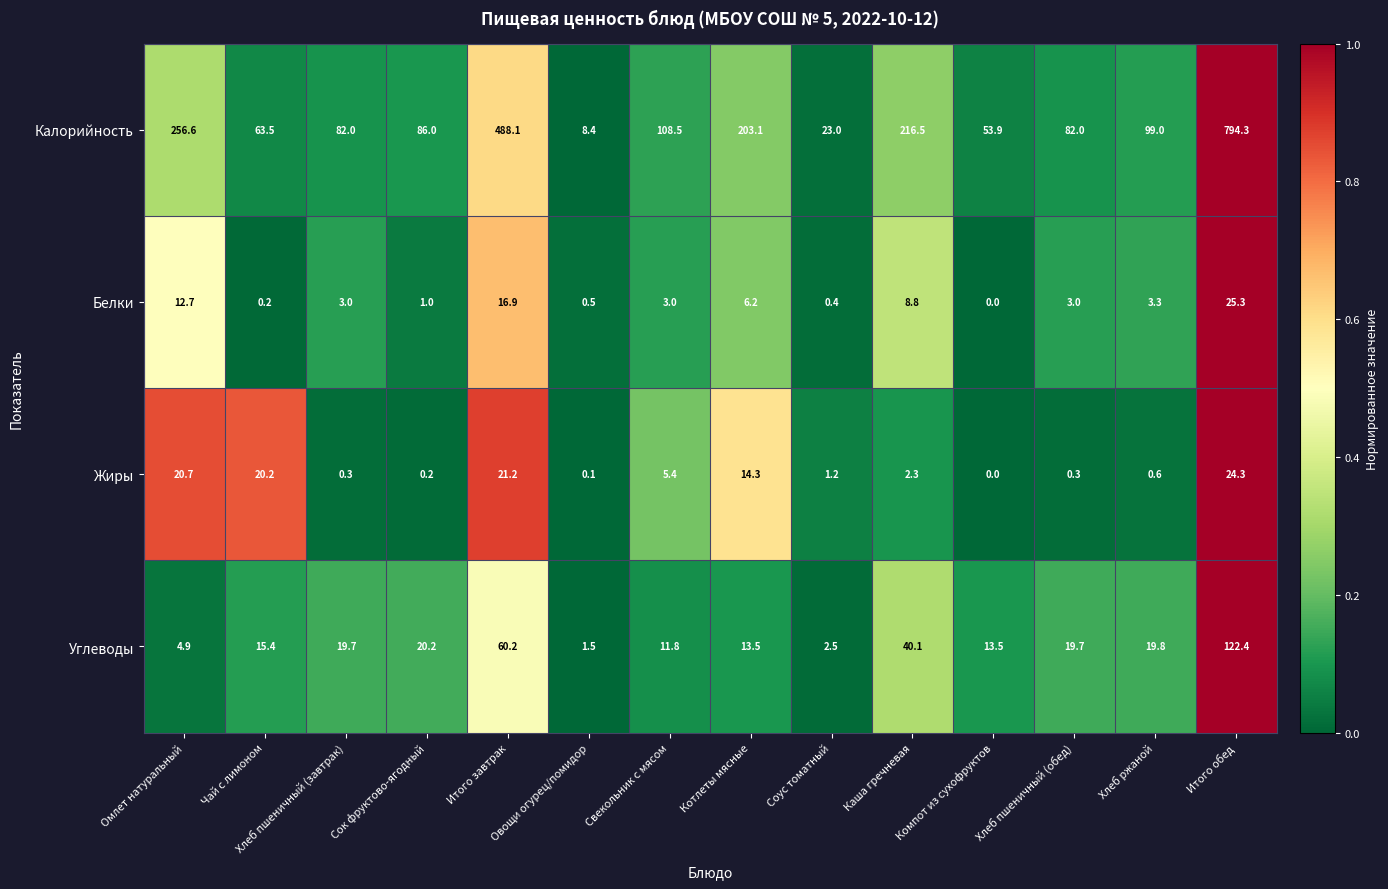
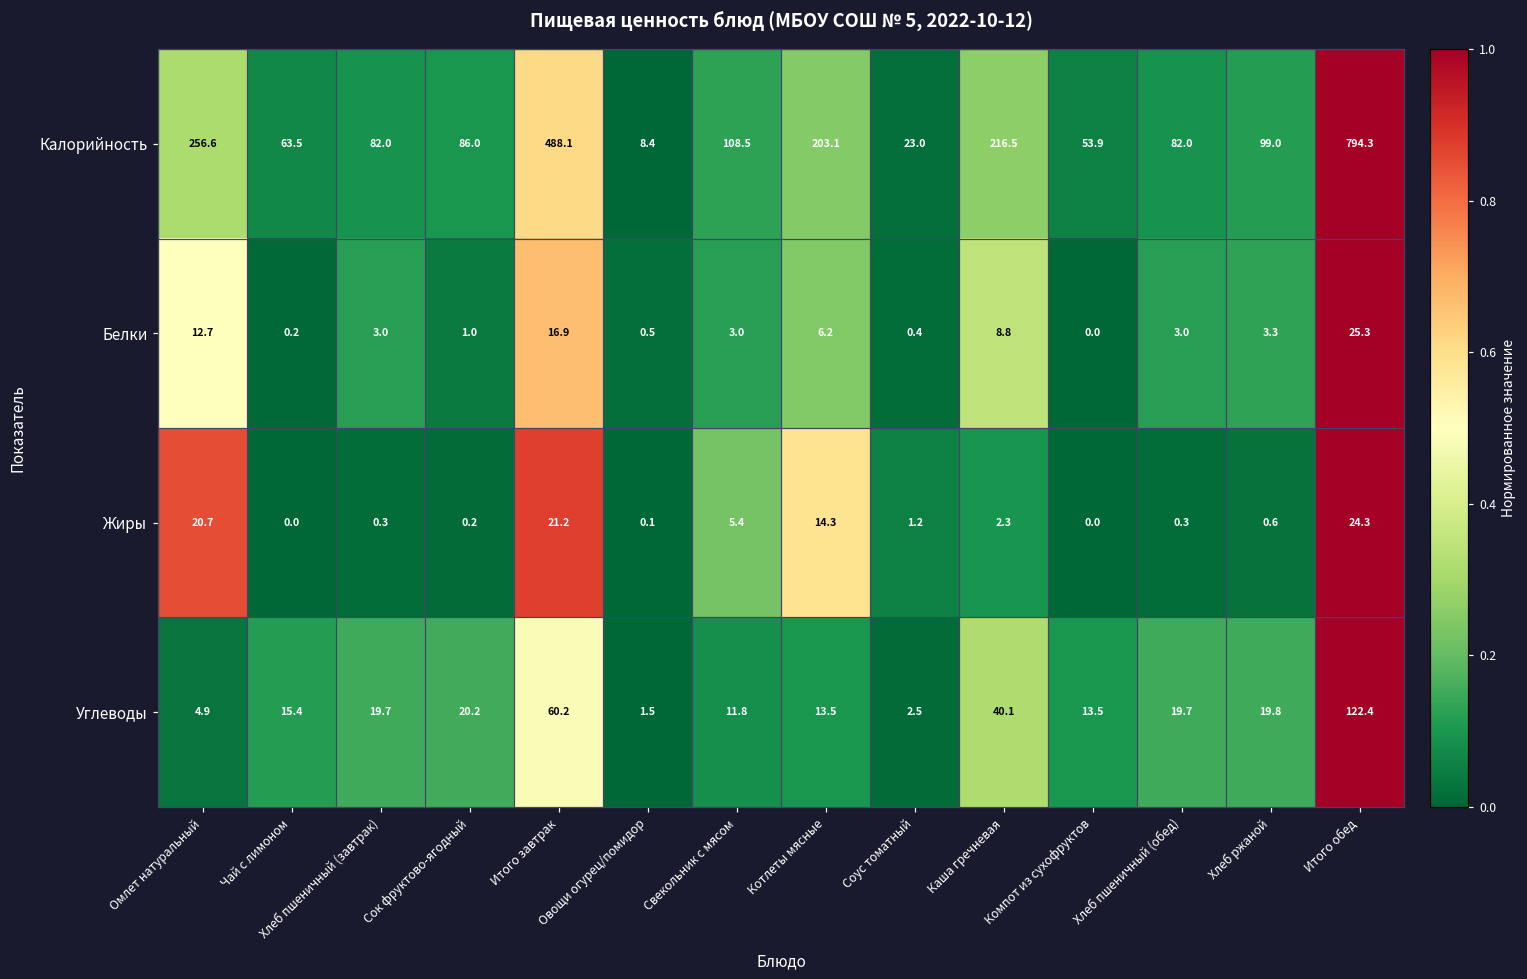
  {
    "Калорийность": {
      "Омлет натуральный": 256.6,
      "Чай с лимоном": 63.5,
      "Хлеб пшеничный (завтрак)": 82.0,
      "Сок фруктово-ягодный": 86.0,
      "Итого завтрак": 488.1,
      "Овощи огурец/помидор": 8.4,
      "Свекольник с мясом": 108.5,
      "Котлеты мясные": 203.1,
      "Соус томатный": 23.0,
      "Каша гречневая": 216.5,
      "Компот из сухофруктов": 53.9,
      "Хлеб пшеничный (обед)": 82.0,
      "Хлеб ржаной": 99.0,
      "Итого обед": 794.3
    },
    "Белки": {
      "Омлет натуральный": 12.7,
      "Чай с лимоном": 0.2,
      "Хлеб пшеничный (завтрак)": 3.0,
      "Сок фруктово-ягодный": 1.0,
      "Итого завтрак": 16.9,
      "Овощи огурец/помидор": 0.5,
      "Свекольник с мясом": 3.0,
      "Котлеты мясные": 6.2,
      "Соус томатный": 0.4,
      "Каша гречневая": 8.8,
      "Компот из сухофруктов": 0.0,
      "Хлеб пшеничный (обед)": 3.0,
      "Хлеб ржаной": 3.3,
      "Итого обед": 25.3
    },
    "Жиры": {
      "Омлет натуральный": 20.7,
-     "Чай с лимоном": 20.2,
+     "Чай с лимоном": 0.0,
      "Хлеб пшеничный (завтрак)": 0.3,
      "Сок фруктово-ягодный": 0.2,
      "Итого завтрак": 21.2,
      "Овощи огурец/помидор": 0.1,
      "Свекольник с мясом": 5.4,
      "Котлеты мясные": 14.3,
      "Соус томатный": 1.2,
      "Каша гречневая": 2.3,
      "Компот из сухофруктов": 0.0,
      "Хлеб пшеничный (обед)": 0.3,
      "Хлеб ржаной": 0.6,
      "Итого обед": 24.3
    },
    "Углеводы": {
      "Омлет натуральный": 4.9,
      "Чай с лимоном": 15.4,
      "Хлеб пшеничный (завтрак)": 19.7,
      "Сок фруктово-ягодный": 20.2,
      "Итого завтрак": 60.2,
      "Овощи огурец/помидор": 1.5,
      "Свекольник с мясом": 11.8,
      "Котлеты мясные": 13.5,
      "Соус томатный": 2.5,
      "Каша гречневая": 40.1,
      "Компот из сухофруктов": 13.5,
      "Хлеб пшеничный (обед)": 19.7,
      "Хлеб ржаной": 19.8,
      "Итого обед": 122.4
    }
  }
